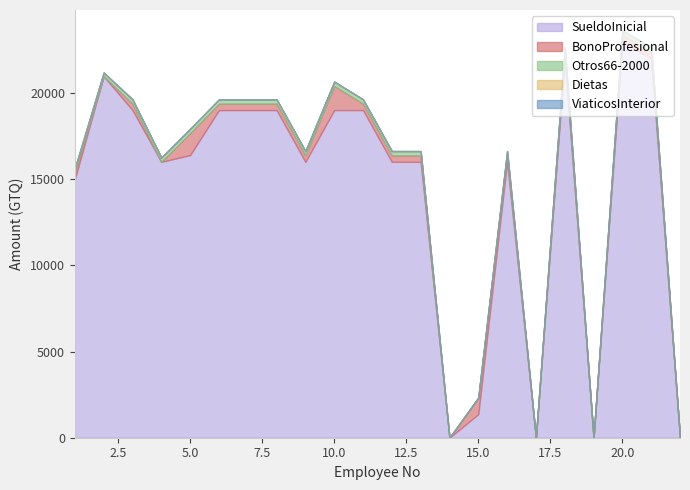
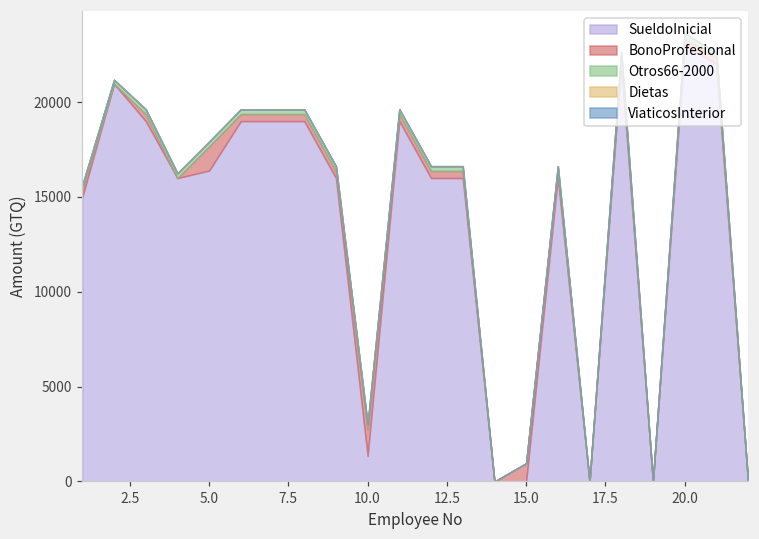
  {
    "SueldoInicial": {
      "5.0": 16400,
-     "10.0": 19000,
-     "15.0": 1400
+     "10.0": 1400,
+     "15.0": 0
    },
    "BonoProfesional": {
      "5.0": 1300,
      "10.0": 1400
    }
  }
